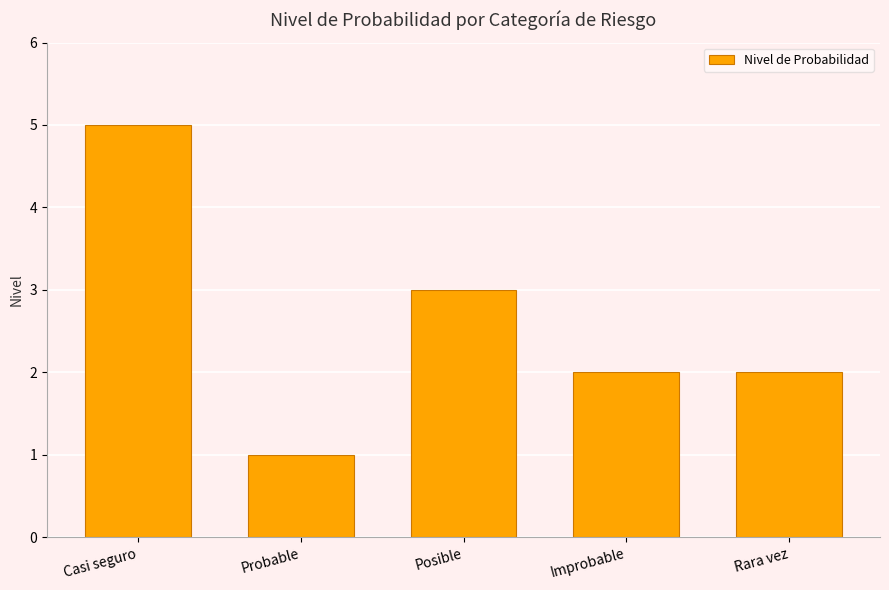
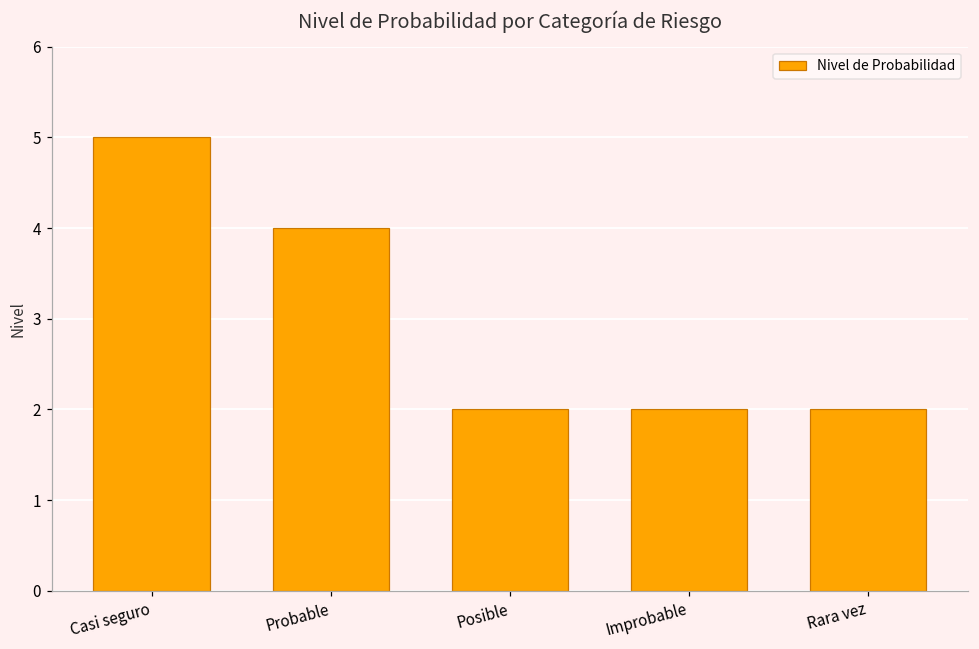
  {
    "Casi seguro": 5,
-   "Probable": 1,
-   "Posible": 3,
+   "Probable": 4,
+   "Posible": 2,
    "Improbable": 2,
    "Rara vez": 2
  }
